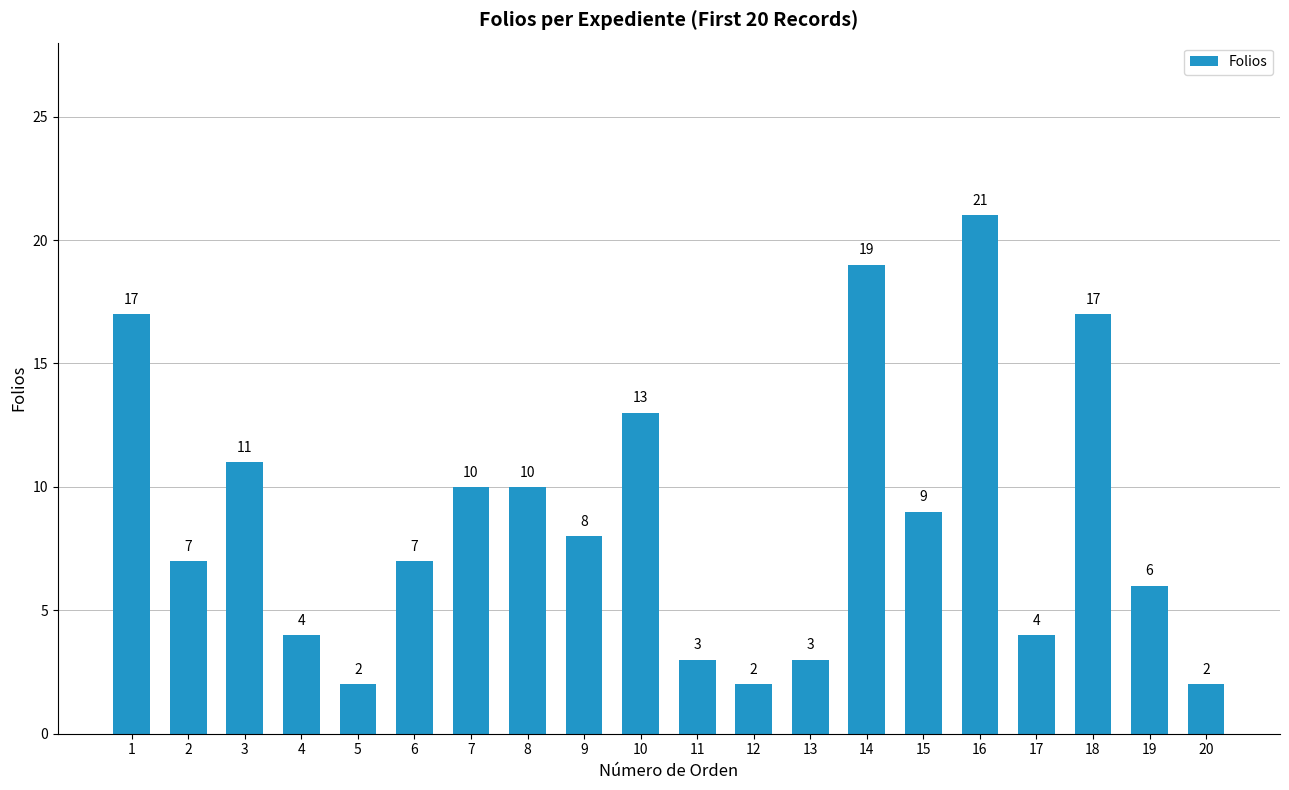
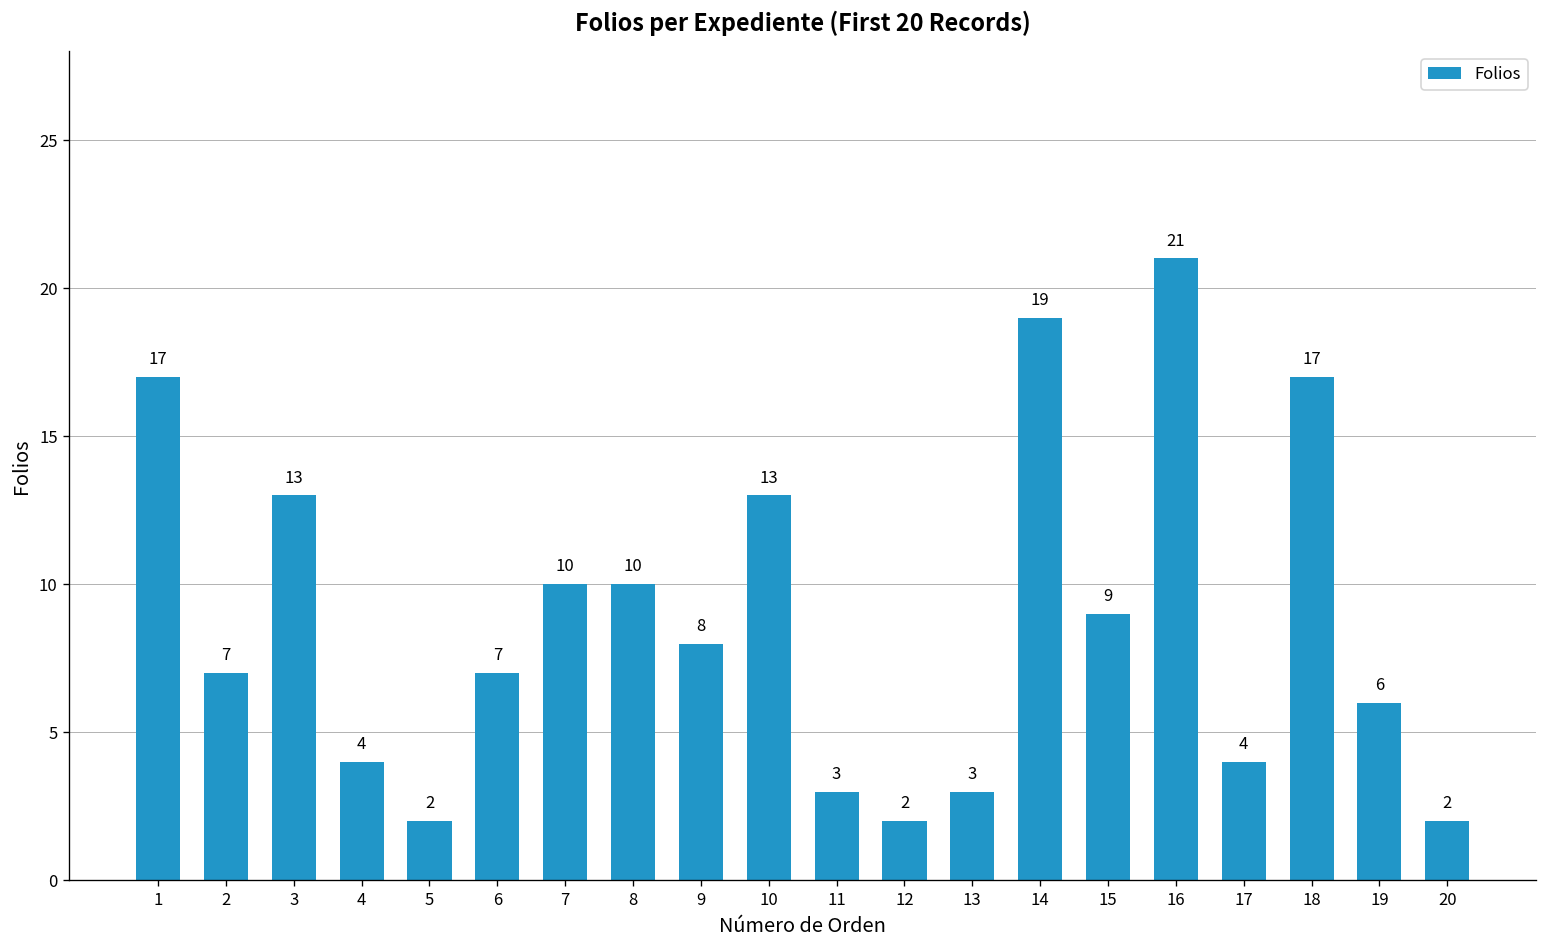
  {
    "1": 17,
    "2": 7,
-   "3": 11,
+   "3": 13,
    "4": 4,
    "5": 2,
    "6": 7,
    "7": 10,
    "8": 10,
    "9": 8,
    "10": 13,
    "11": 3,
    "12": 2,
    "13": 3,
    "14": 19,
    "15": 9,
    "16": 21,
    "17": 4,
    "18": 17,
    "19": 6,
    "20": 2
  }
